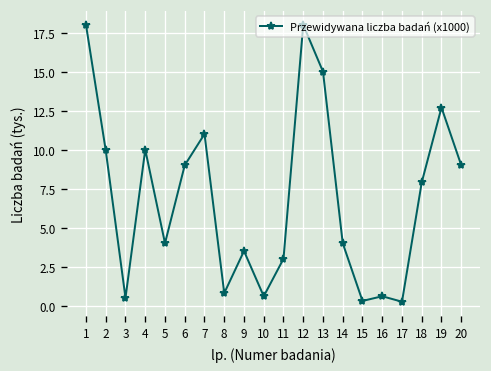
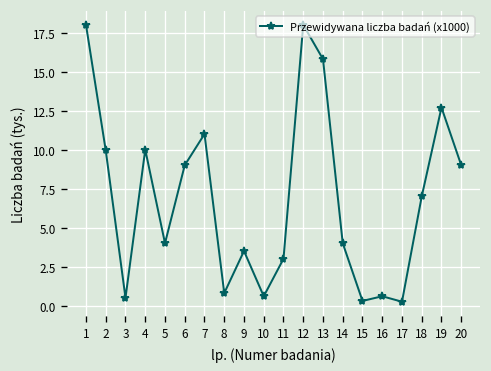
  {
    "1": 18.0,
    "2": 10.0,
    "3": 0.5,
    "4": 10.0,
    "5": 4.0,
    "6": 9.0,
    "7": 11.0,
    "8": 0.8,
    "9": 3.5,
    "10": 0.6,
    "11": 3.0,
-   "13": 15.0,
+   "13": 15.8,
    "14": 4.0,
    "15": 0.3,
    "16": 0.6,
    "17": 0.3,
-   "18": 7.9,
+   "18": 7.0,
    "19": 12.7,
    "20": 9.0
  }
